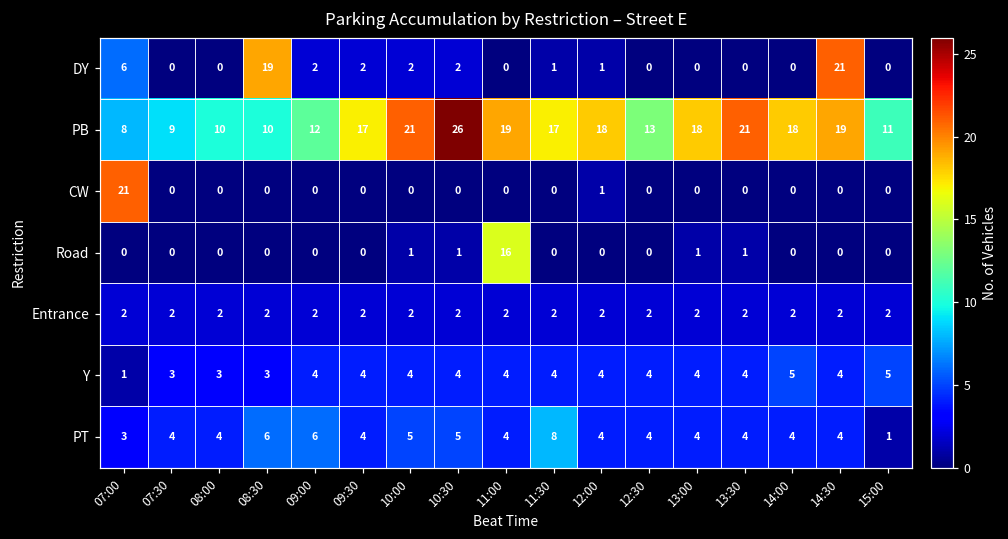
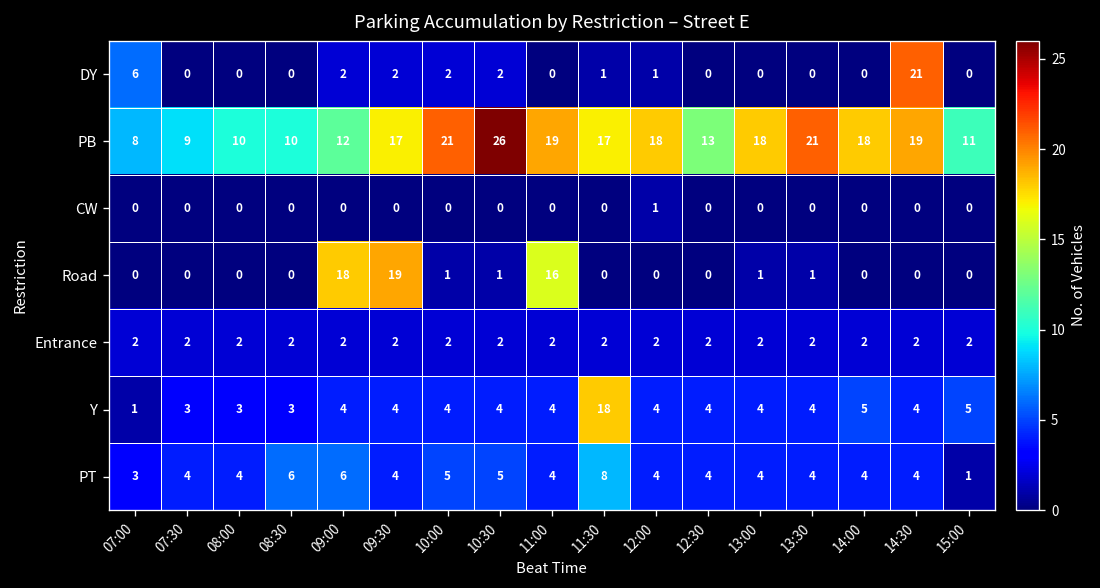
  {
    "DY": {
      "07:00": 6,
      "07:30": 0,
      "08:00": 0,
-     "08:30": 19,
+     "08:30": 0,
      "09:00": 2,
      "09:30": 2,
      "10:00": 2,
      "10:30": 2,
      "11:00": 0,
      "11:30": 1,
      "12:00": 1,
      "12:30": 0,
      "13:00": 0,
      "13:30": 0,
      "14:00": 0,
      "14:30": 21,
      "15:00": 0
    },
    "PB": {
      "07:00": 8,
      "07:30": 9,
      "08:00": 10,
      "08:30": 10,
      "09:00": 12,
      "09:30": 17,
      "10:00": 21,
      "10:30": 26,
      "11:00": 19,
      "11:30": 17,
      "12:00": 18,
      "12:30": 13,
      "13:00": 18,
      "13:30": 21,
      "14:00": 18,
      "14:30": 19,
      "15:00": 11
    },
    "CW": {
-     "07:00": 21,
+     "07:00": 0,
      "07:30": 0,
      "08:00": 0,
      "08:30": 0,
      "09:00": 0,
      "09:30": 0,
      "10:00": 0,
      "10:30": 0,
      "11:00": 0,
      "11:30": 0,
      "12:00": 1,
      "12:30": 0,
      "13:00": 0,
      "13:30": 0,
      "14:00": 0,
      "14:30": 0,
      "15:00": 0
    },
    "Road": {
      "07:00": 0,
      "07:30": 0,
      "08:00": 0,
      "08:30": 0,
-     "09:00": 0,
-     "09:30": 0,
+     "09:00": 18,
+     "09:30": 19,
      "10:00": 1,
      "10:30": 1,
      "11:00": 16,
      "11:30": 0,
      "12:00": 0,
      "12:30": 0,
      "13:00": 1,
      "13:30": 1,
      "14:00": 0,
      "14:30": 0,
      "15:00": 0
    },
    "Entrance": {
      "07:00": 2,
      "07:30": 2,
      "08:00": 2,
      "08:30": 2,
      "09:00": 2,
      "09:30": 2,
      "10:00": 2,
      "10:30": 2,
      "11:00": 2,
      "11:30": 2,
      "12:00": 2,
      "12:30": 2,
      "13:00": 2,
      "13:30": 2,
      "14:00": 2,
      "14:30": 2,
      "15:00": 2
    },
    "Y": {
      "07:00": 1,
      "07:30": 3,
      "08:00": 3,
      "08:30": 3,
      "09:00": 4,
      "09:30": 4,
      "10:00": 4,
      "10:30": 4,
      "11:00": 4,
-     "11:30": 4,
+     "11:30": 18,
      "12:00": 4,
      "12:30": 4,
      "13:00": 4,
      "13:30": 4,
      "14:00": 5,
      "14:30": 4,
      "15:00": 5
    },
    "PT": {
      "07:00": 3,
      "07:30": 4,
      "08:00": 4,
      "08:30": 6,
      "09:00": 6,
      "09:30": 4,
      "10:00": 5,
      "10:30": 5,
      "11:00": 4,
      "11:30": 8,
      "12:00": 4,
      "12:30": 4,
      "13:00": 4,
      "13:30": 4,
      "14:00": 4,
      "14:30": 4,
      "15:00": 1
    }
  }
